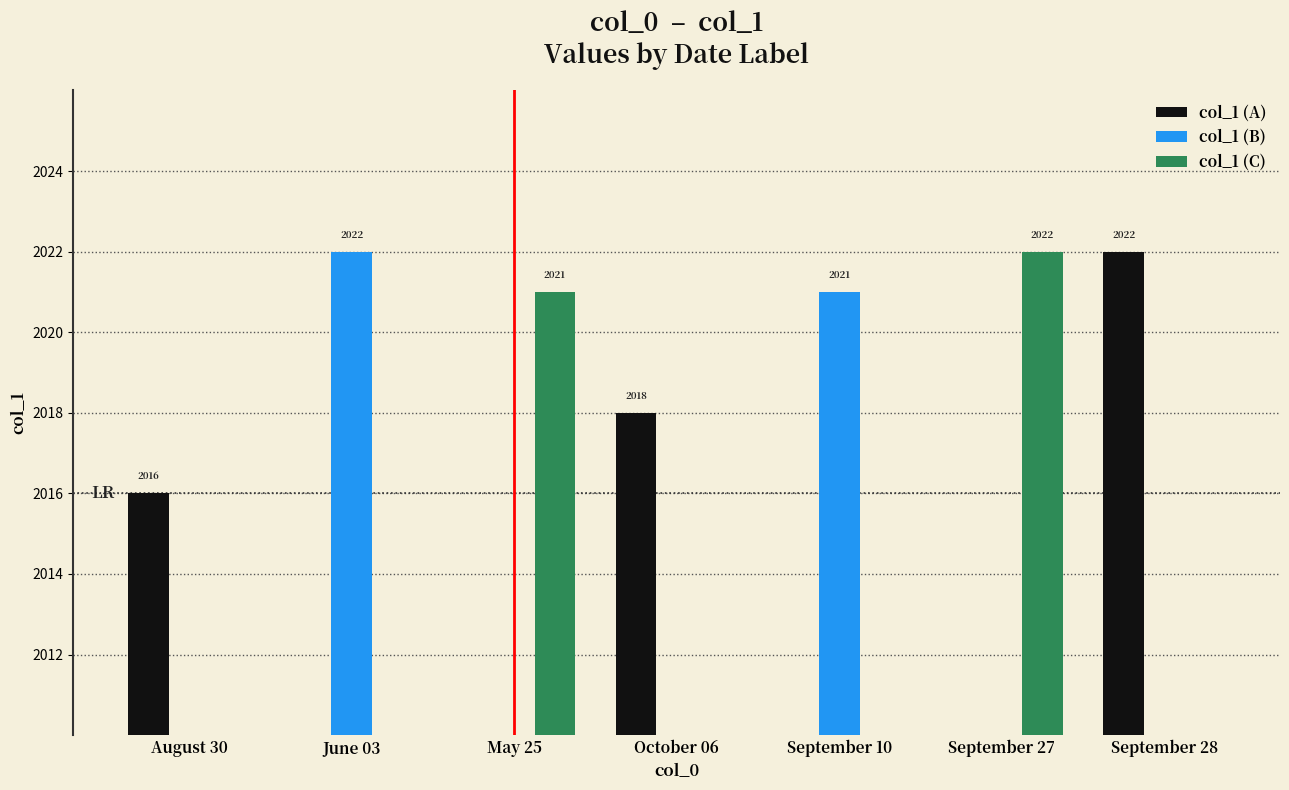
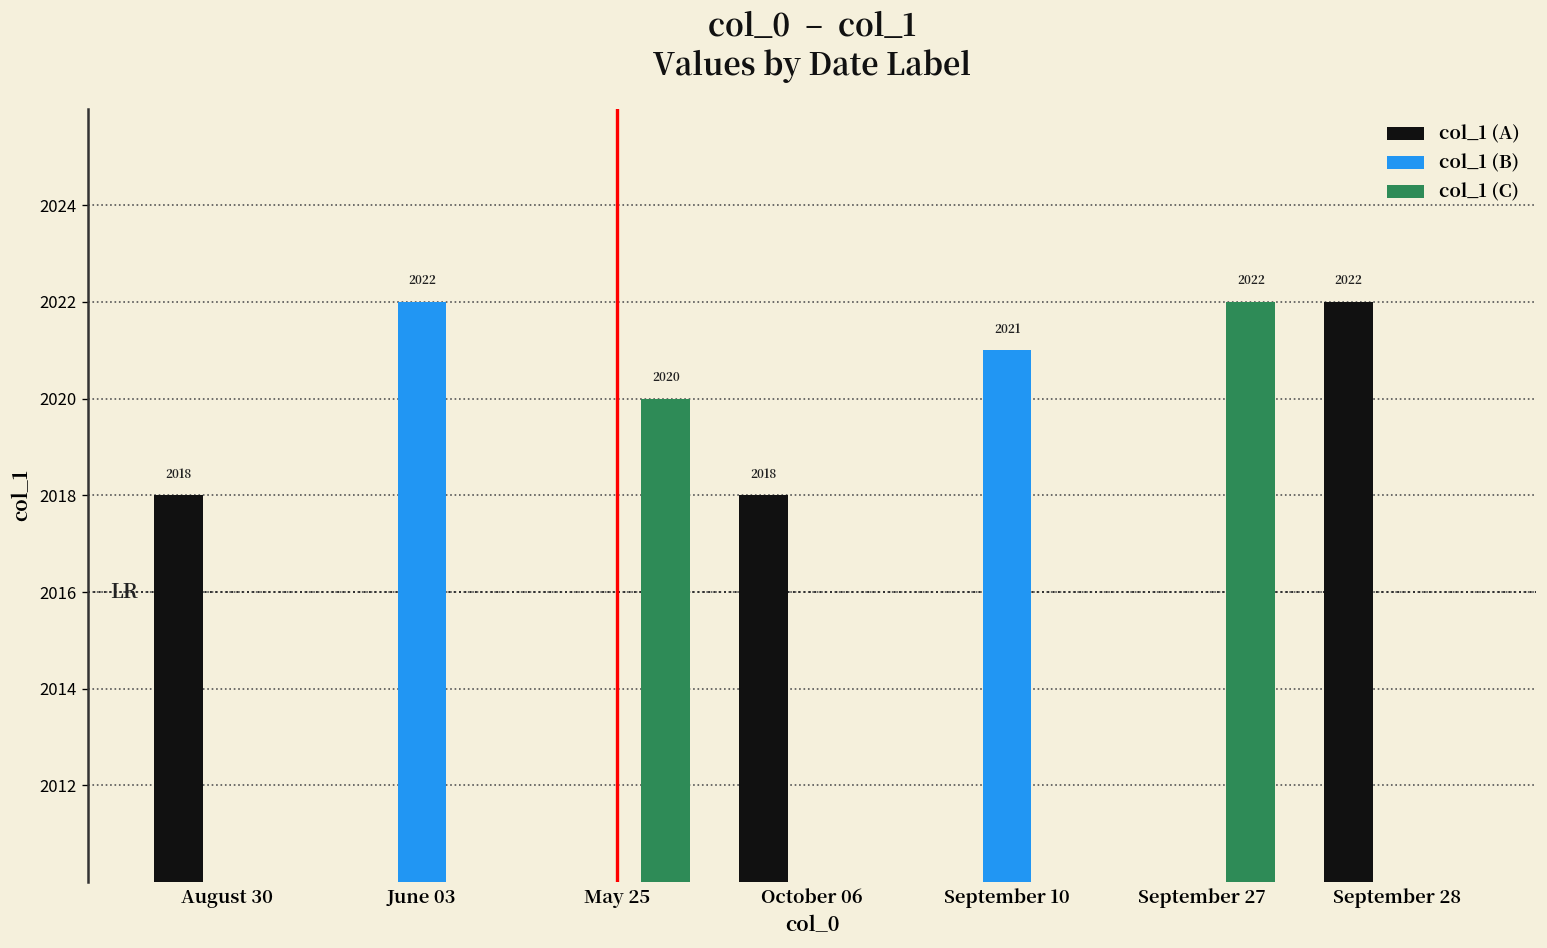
  {
    "col_1 (A)": {
-     "August 30": 2016,
+     "August 30": 2018,
      "October 06": 2018,
      "September 28": 2022
    },
    "col_1 (B)": {
      "June 03": 2022,
      "September 10": 2021
    },
    "col_1 (C)": {
-     "May 25": 2021,
+     "May 25": 2020,
      "September 27": 2022
    }
  }
